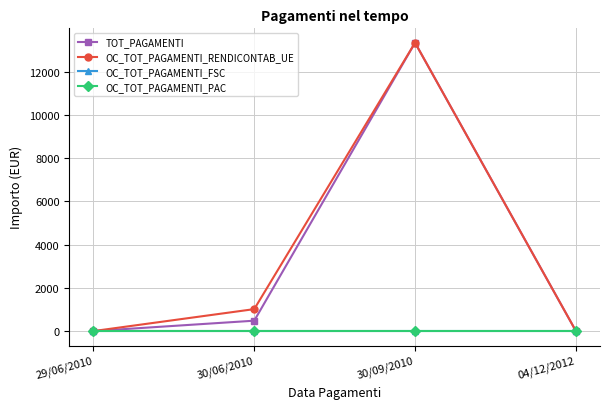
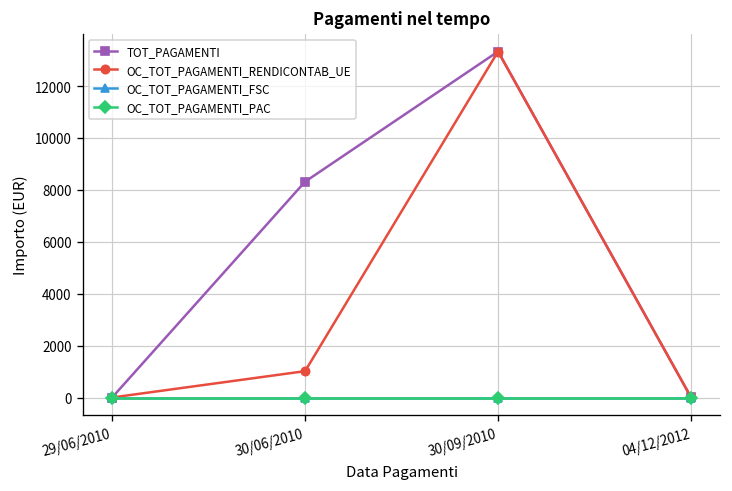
  {
    "TOT_PAGAMENTI": {
-     "30/06/2010": 500
+     "30/06/2010": 8300
    },
    "OC_TOT_PAGAMENTI_RENDICONTAB_UE": {
      "30/06/2010": 1000
    },
    "OC_TOT_PAGAMENTI_PAC": {
      "30/06/2010": 0,
      "30/09/2010": 0
    }
  }
